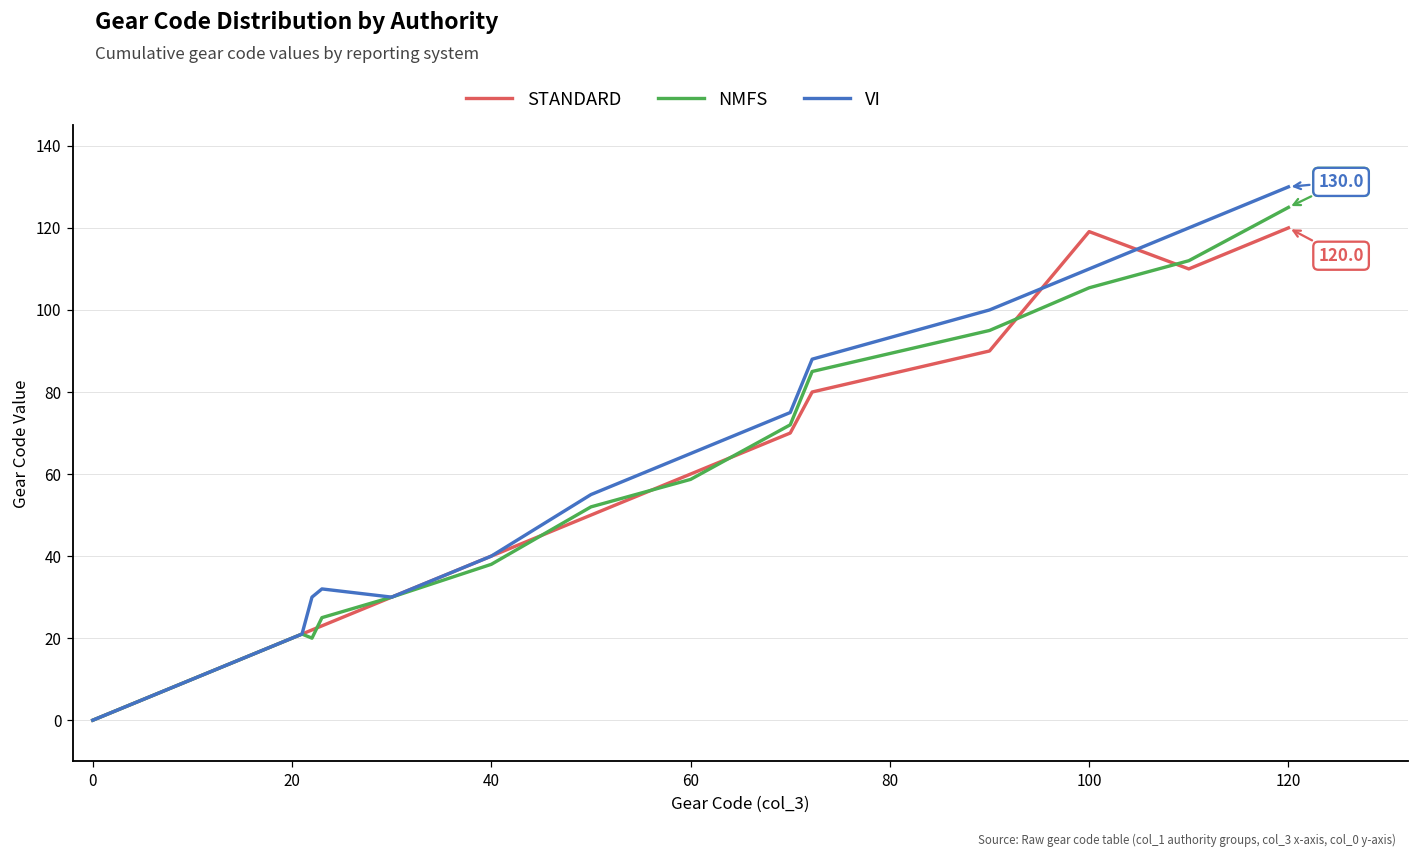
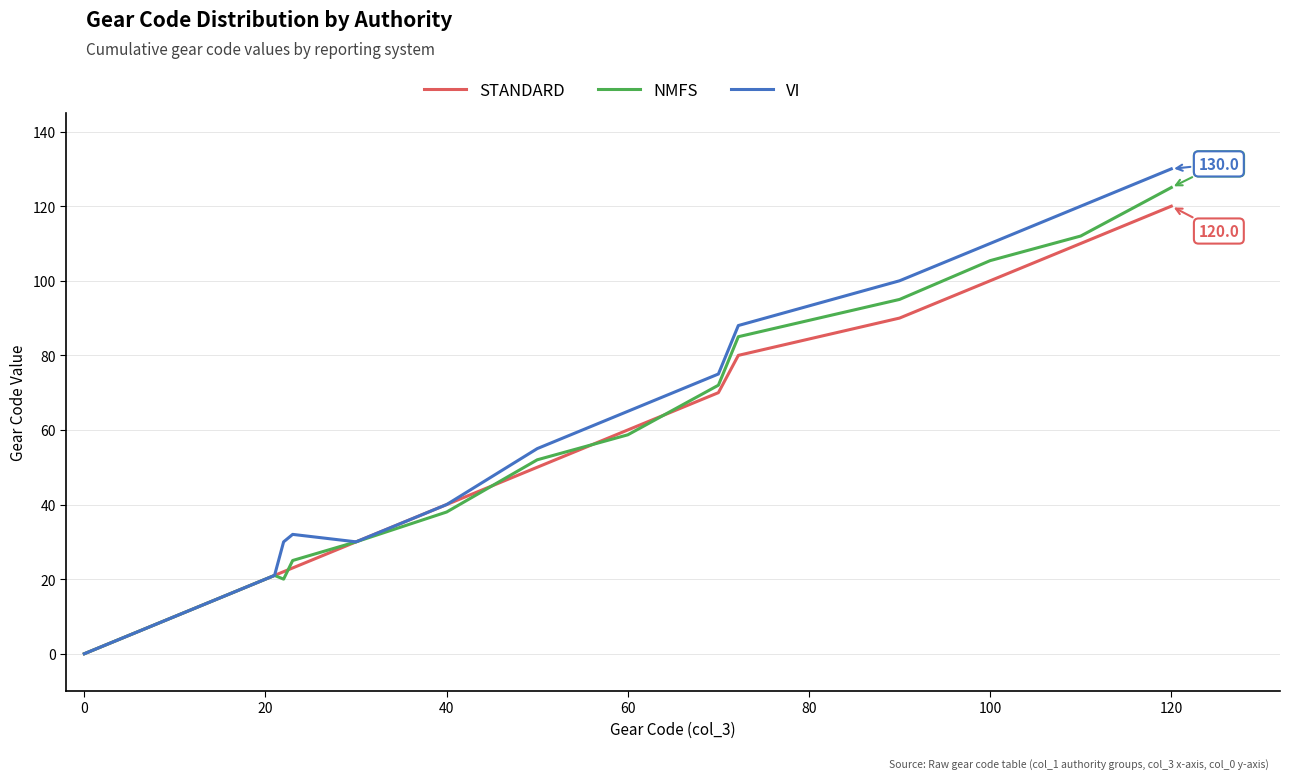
  {
    "STANDARD": {
      "60": 60,
-     "100": 119
+     "100": 100
    },
    "NMFS": {
      "40": 38,
      "60": 59,
      "100": 105
    },
    "VI": {
      "60": 65,
      "100": 110
    }
  }
